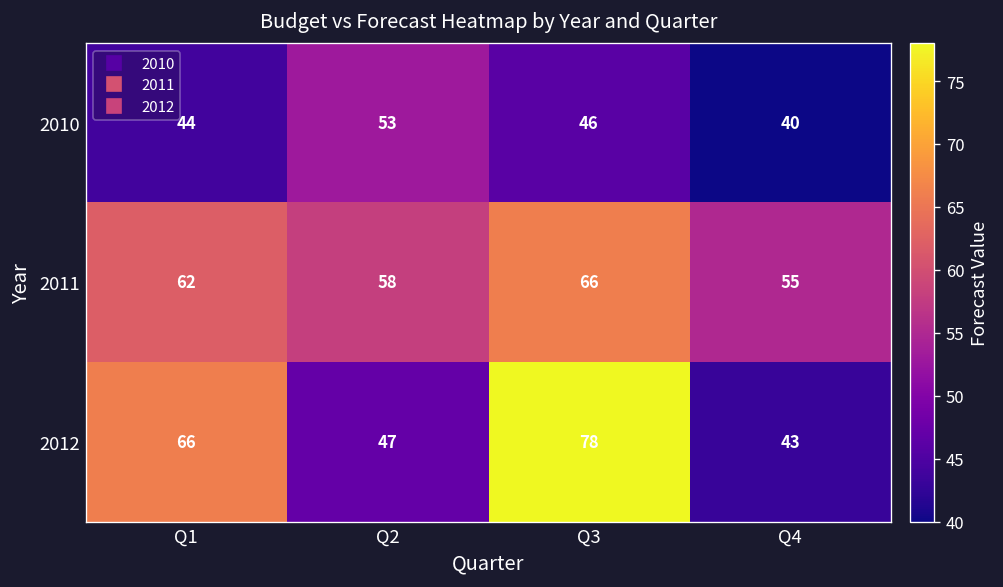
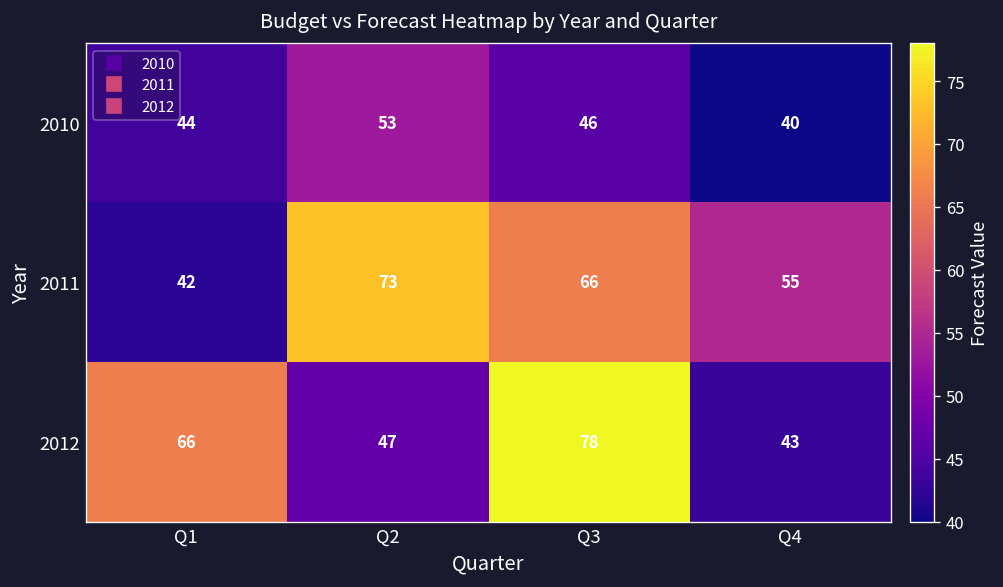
  {
    "2010": {
      "Q2": 53,
      "Q3": 46,
      "Q4": 40
    },
    "2011": {
-     "Q1": 62,
-     "Q2": 58,
+     "Q1": 42,
+     "Q2": 73,
      "Q3": 66,
      "Q4": 55
    },
    "2012": {
      "Q1": 66,
      "Q2": 47,
      "Q3": 78,
      "Q4": 43
    }
  }
